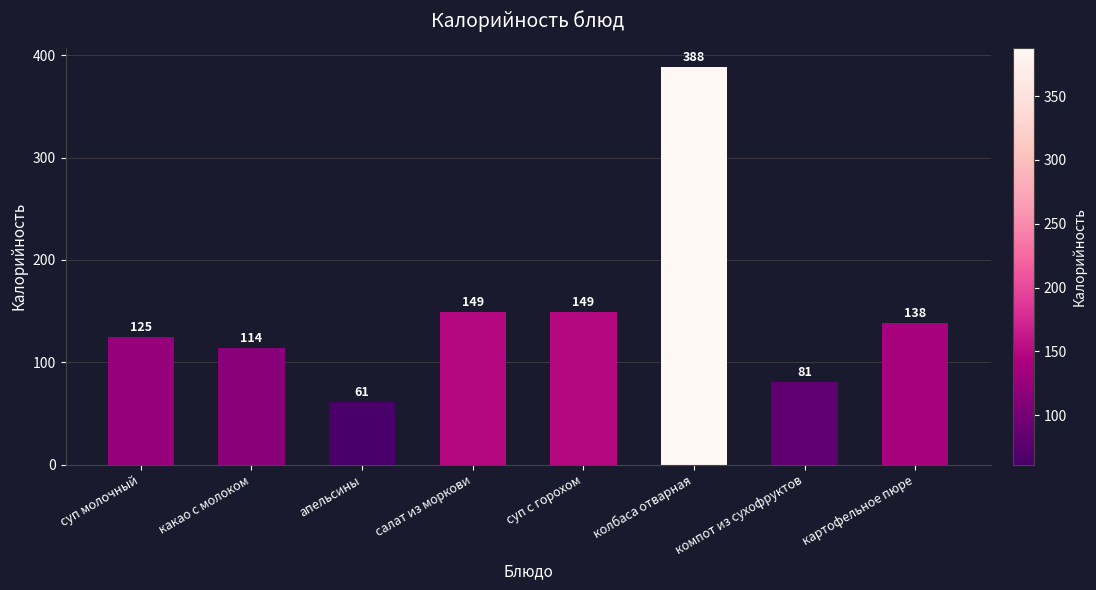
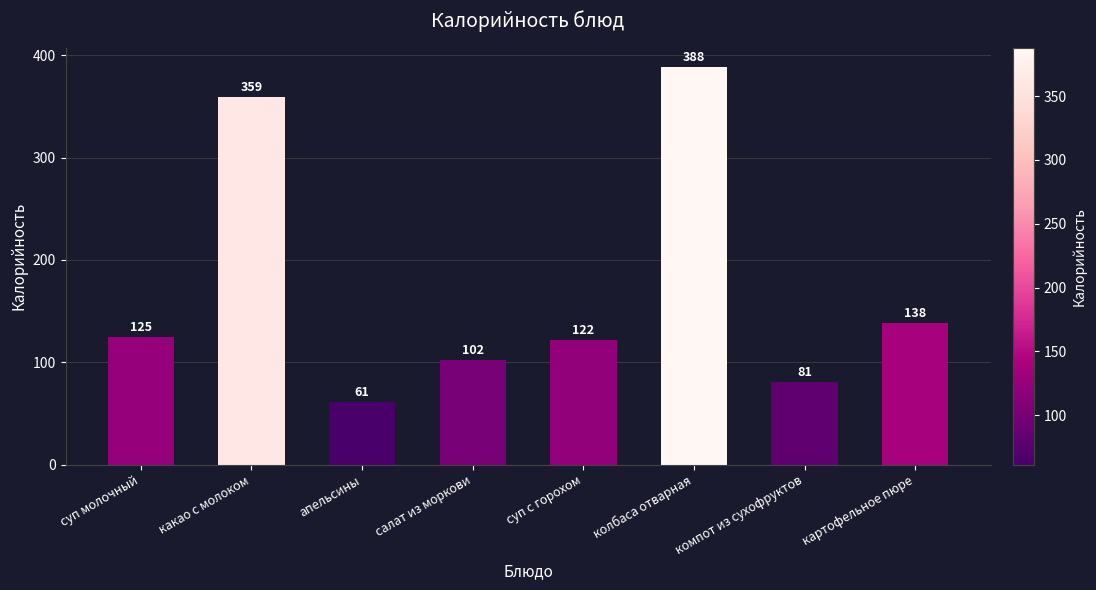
  {
    "суп молочный": 125,
-   "какао с молоком": 114,
+   "какао с молоком": 359,
    "апельсины": 61,
-   "салат из моркови": 149,
-   "суп с горохом": 149,
+   "салат из моркови": 102,
+   "суп с горохом": 122,
    "колбаса отварная": 388,
    "компот из сухофруктов": 81,
    "картофельное пюре": 138
  }
